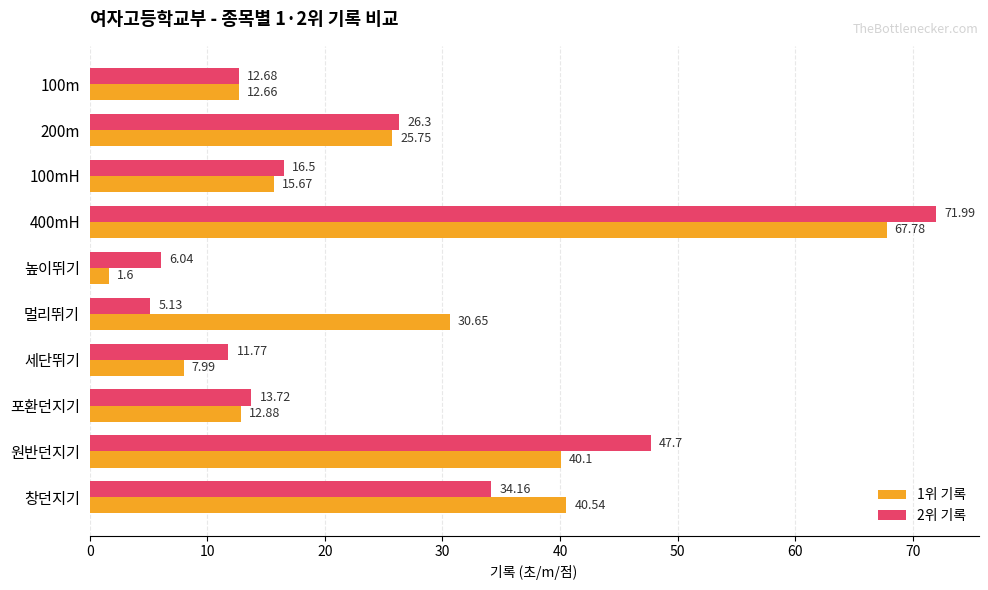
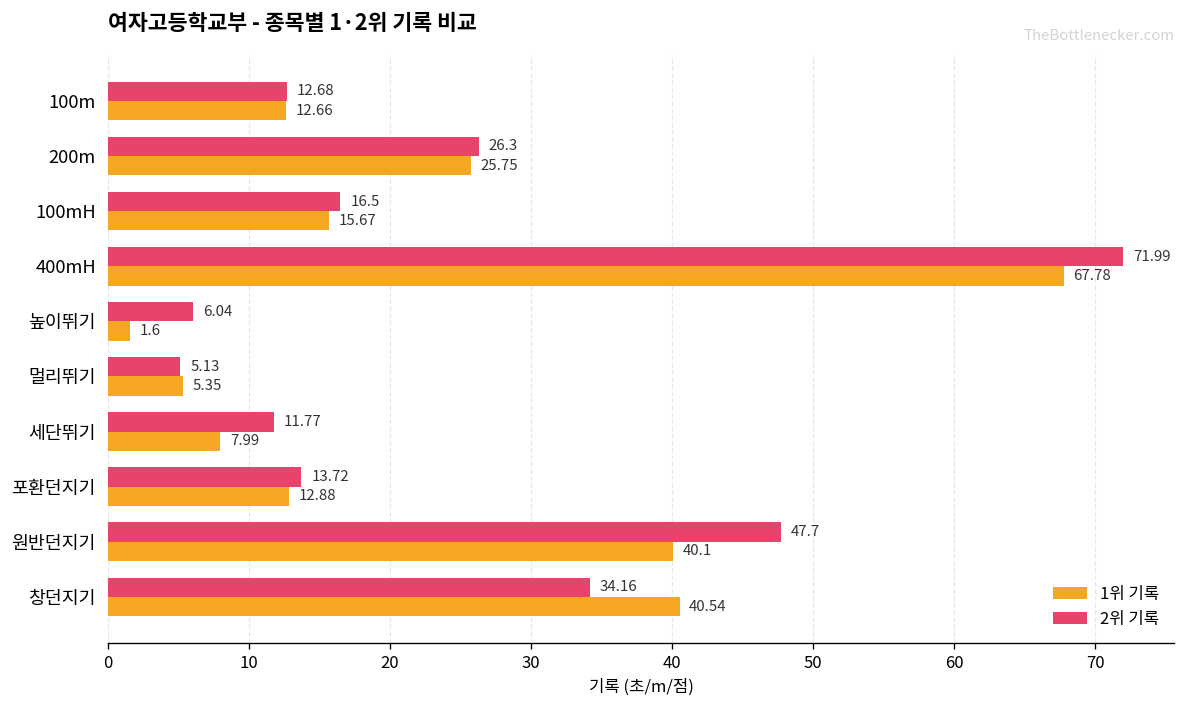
  {
    "1위 기록": {
      "100m": 12.66,
      "200m": 25.75,
      "100mH": 15.67,
      "400mH": 67.78,
      "높이뛰기": 1.6,
-     "멀리뛰기": 30.65,
+     "멀리뛰기": 5.35,
      "세단뛰기": 7.99,
      "포환던지기": 12.88,
      "원반던지기": 40.1,
      "창던지기": 40.54
    },
    "2위 기록": {
      "100m": 12.68,
      "200m": 26.3,
      "100mH": 16.5,
      "400mH": 71.99,
      "높이뛰기": 6.04,
      "멀리뛰기": 5.13,
      "세단뛰기": 11.77,
      "포환던지기": 13.72,
      "원반던지기": 47.7,
      "창던지기": 34.16
    }
  }
